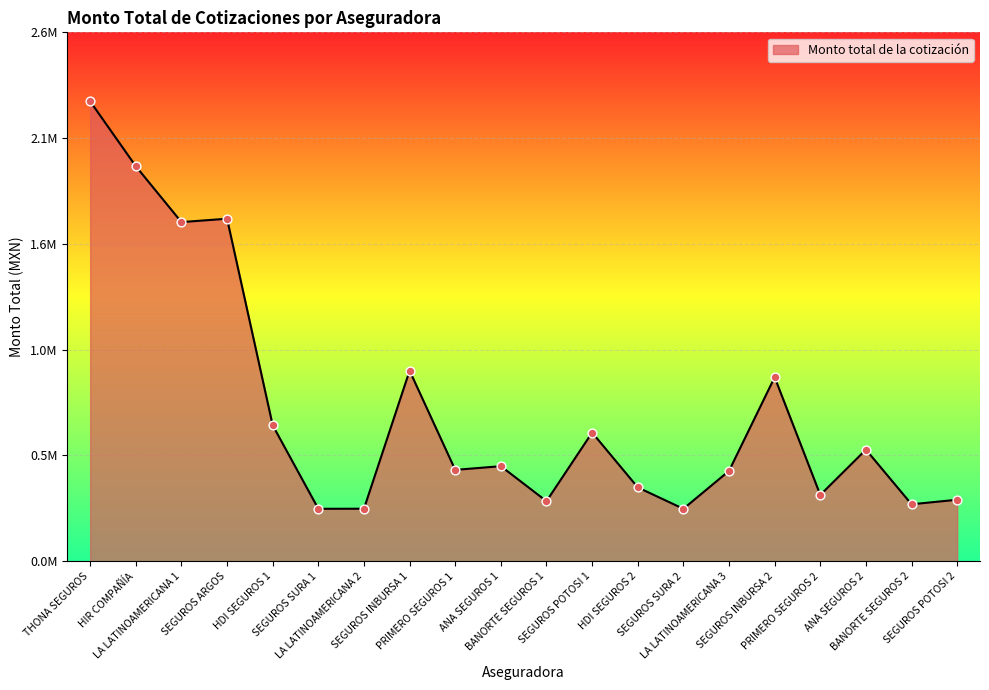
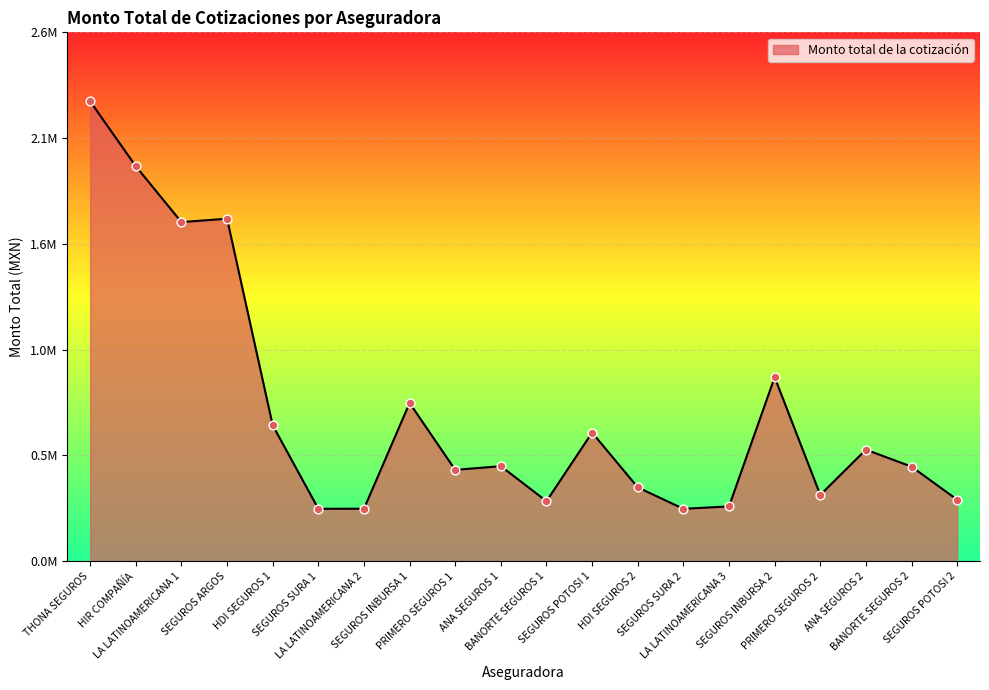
  {
    "THONA SEGUROS": 2270000,
    "HIR COMPAÑÍA": 1950000,
    "LA LATINOAMERICANA 1": 1670000,
    "SEGUROS ARGOS": 1690000,
    "HDI SEGUROS 1": 670000,
    "SEGUROS SURA 1": 260000,
    "LA LATINOAMERICANA 2": 260000,
-   "SEGUROS INBURSA 1": 940000,
+   "SEGUROS INBURSA 1": 780000,
    "PRIMERO SEGUROS 1": 450000,
    "ANA SEGUROS 1": 470000,
    "BANORTE SEGUROS 1": 300000,
    "SEGUROS POTOSI 1": 640000,
    "HDI SEGUROS 2": 360000,
    "SEGUROS SURA 2": 260000,
-   "LA LATINOAMERICANA 3": 450000,
+   "LA LATINOAMERICANA 3": 270000,
    "SEGUROS INBURSA 2": 910000,
    "PRIMERO SEGUROS 2": 330000,
    "ANA SEGUROS 2": 550000,
-   "BANORTE SEGUROS 2": 280000,
+   "BANORTE SEGUROS 2": 470000,
    "SEGUROS POTOSI 2": 300000
  }
